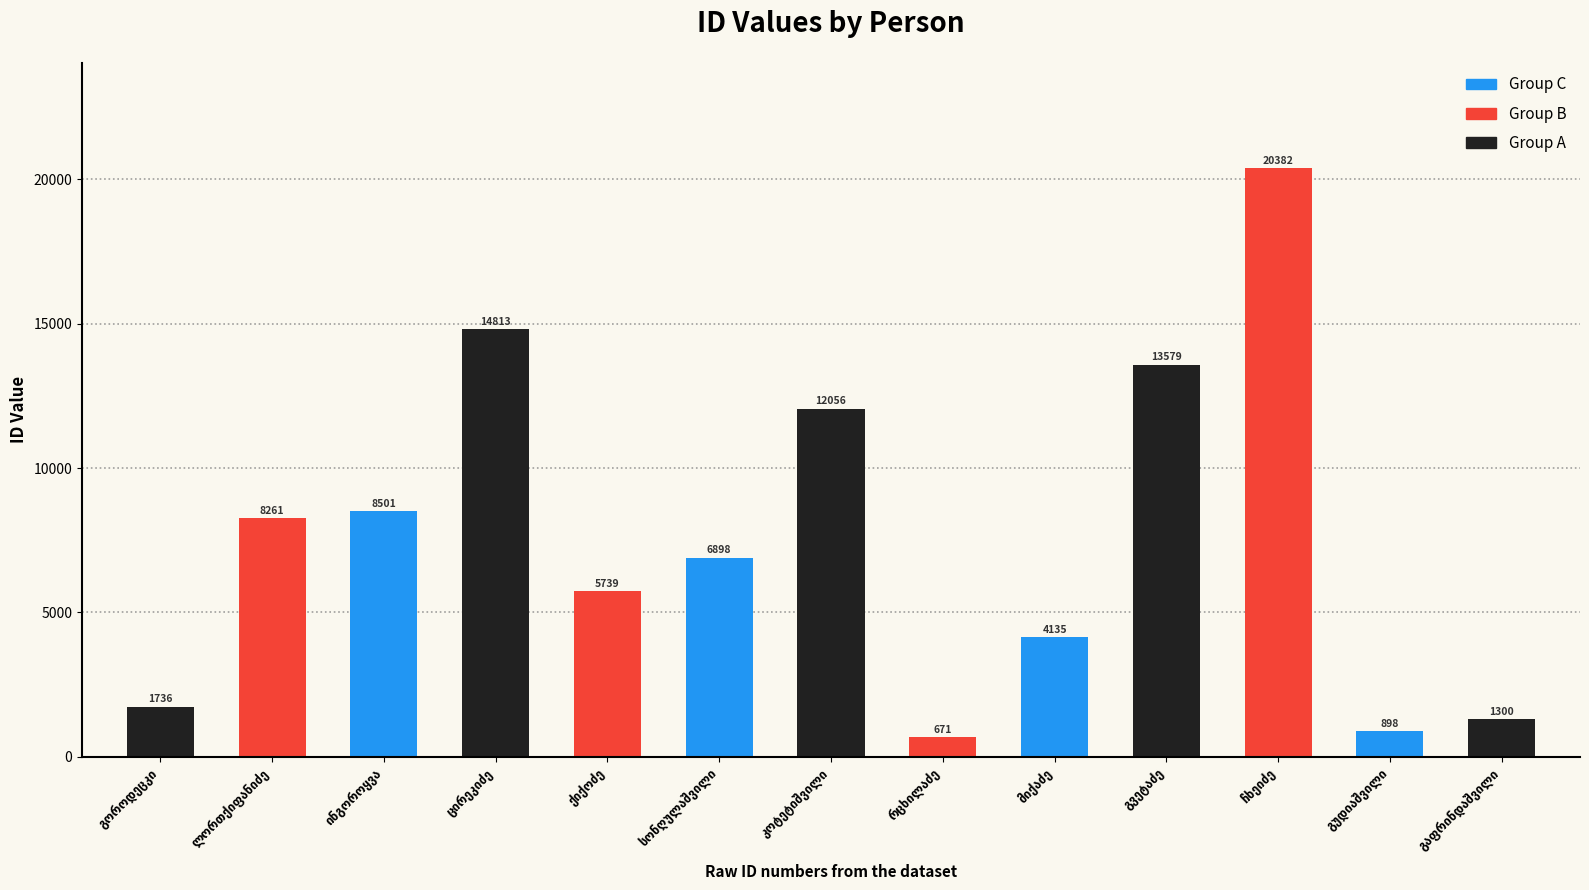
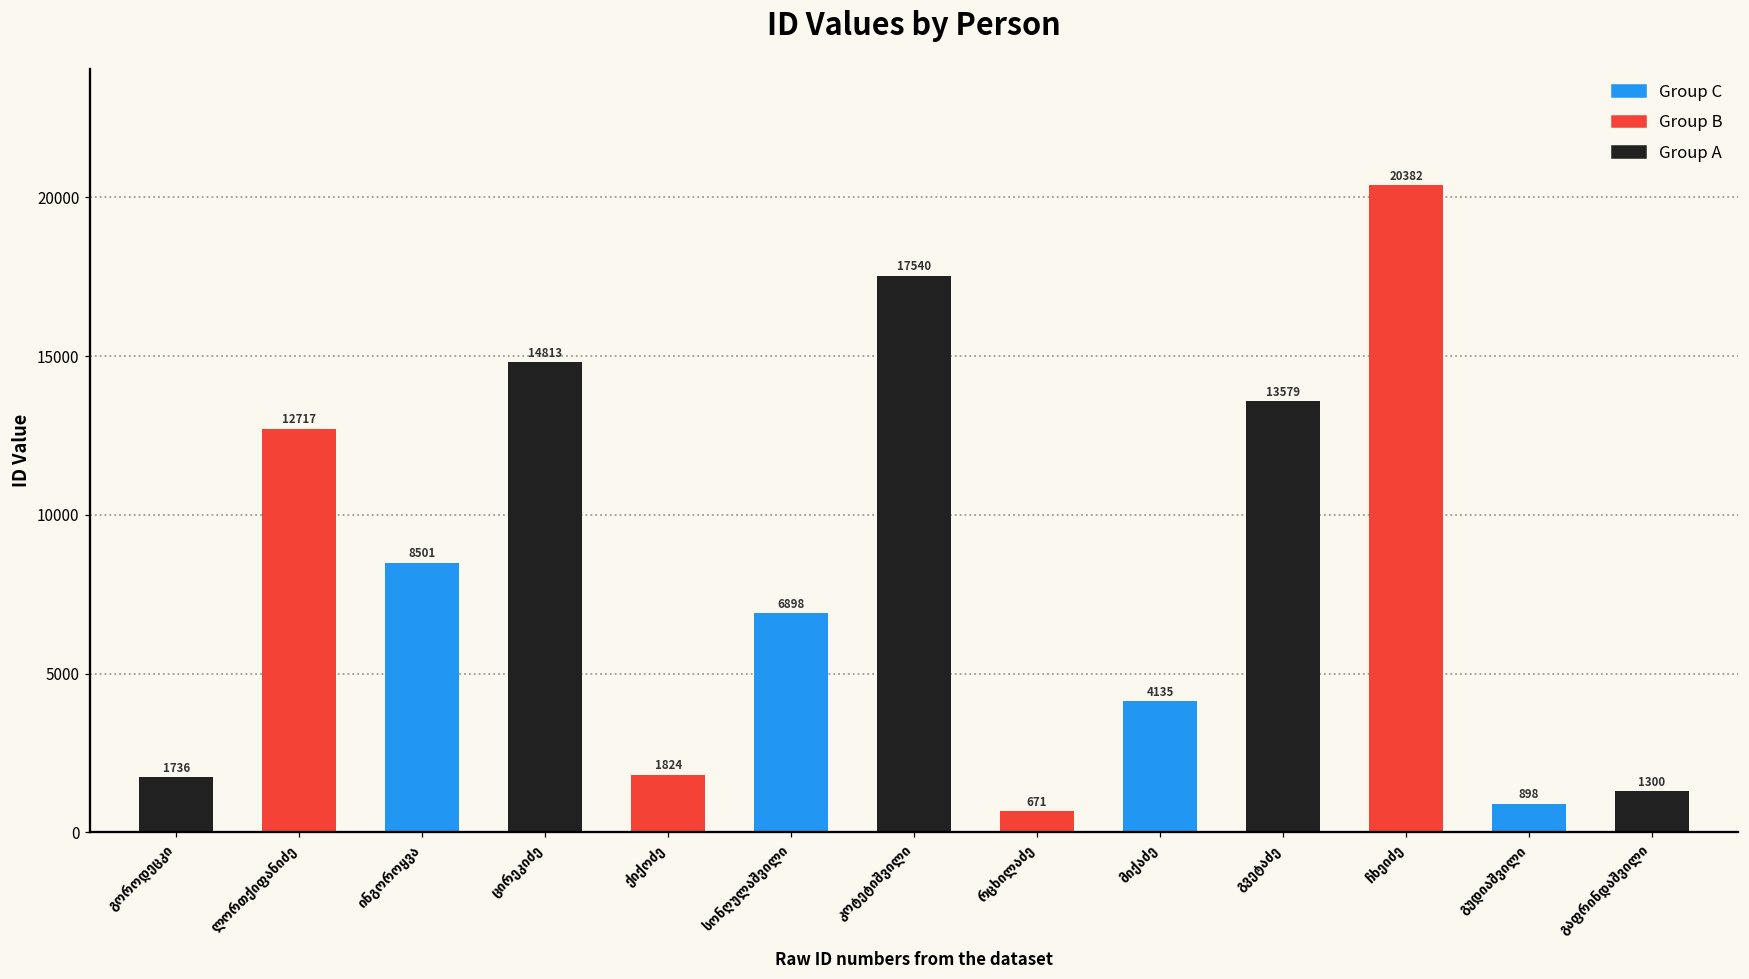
  {
    "გოროდეცკი": 1736,
-   "ლორთქიფანიძე": 8261,
+   "ლორთქიფანიძე": 12717,
    "ინგოროყვა": 8501,
    "ცირეკიძე": 14813,
-   "ქიქოძე": 5739,
+   "ქიქოძე": 1824,
    "სონღულაშვილი": 6898,
-   "კოტეტიშვილი": 12056,
+   "კოტეტიშვილი": 17540,
    "რცხილაძე": 671,
    "მიქაძე": 4135,
    "გვეტაძე": 13579,
    "ჩხეიძე": 20382,
    "გუდიაშვილი": 898,
    "გაფრინდაშვილი": 1300
  }
